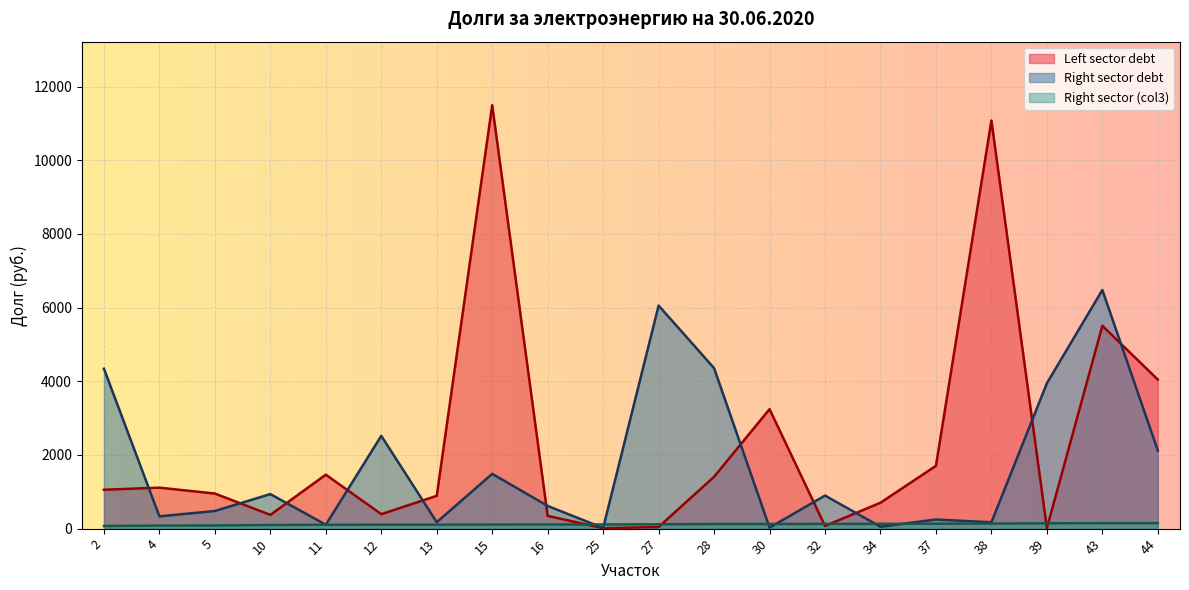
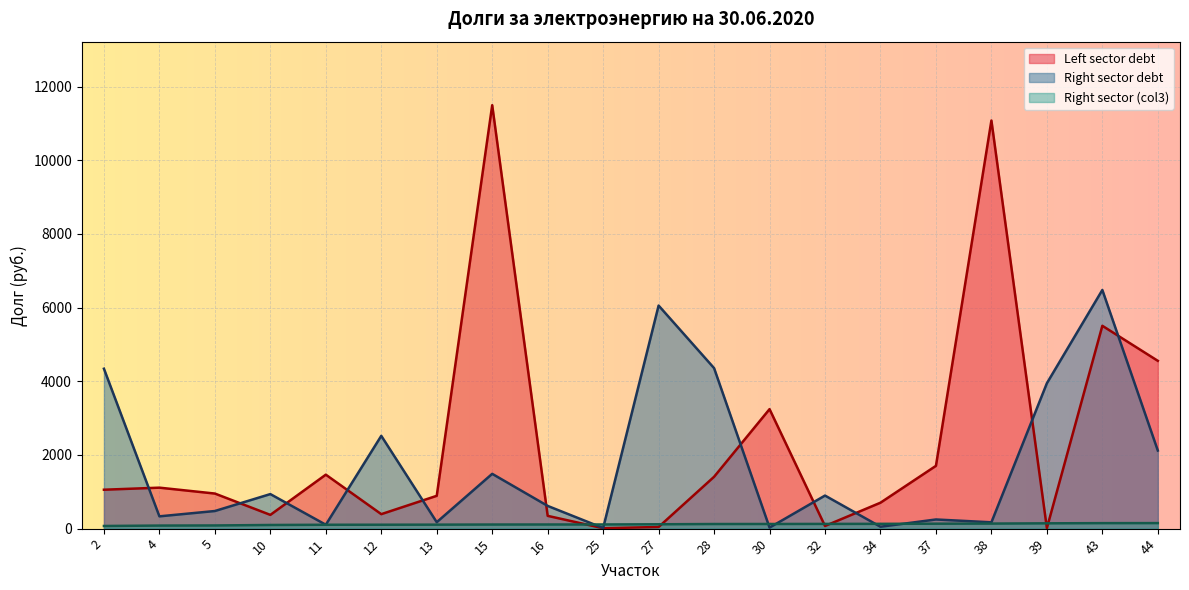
  {
    "Left sector debt": {
      "2": 1100,
      "4": 1100,
      "5": 1000,
      "10": 400,
      "11": 1500,
      "12": 400,
      "13": 900,
      "15": 11500,
      "16": 300,
      "27": 0,
      "28": 1400,
      "30": 3200,
      "34": 700,
      "37": 1700,
      "38": 11100,
      "39": 0,
      "43": 5500,
-     "44": 4000
+     "44": 4600
    }
  }
